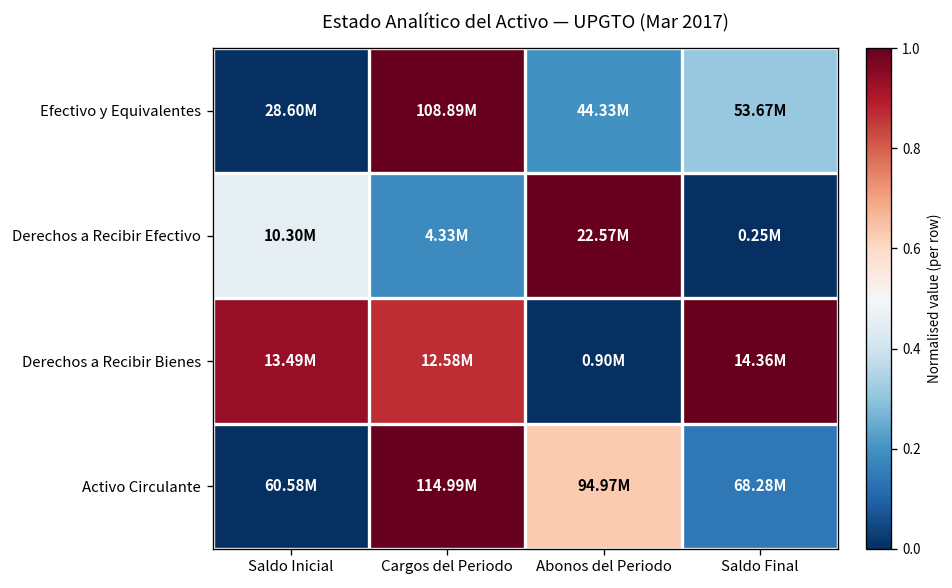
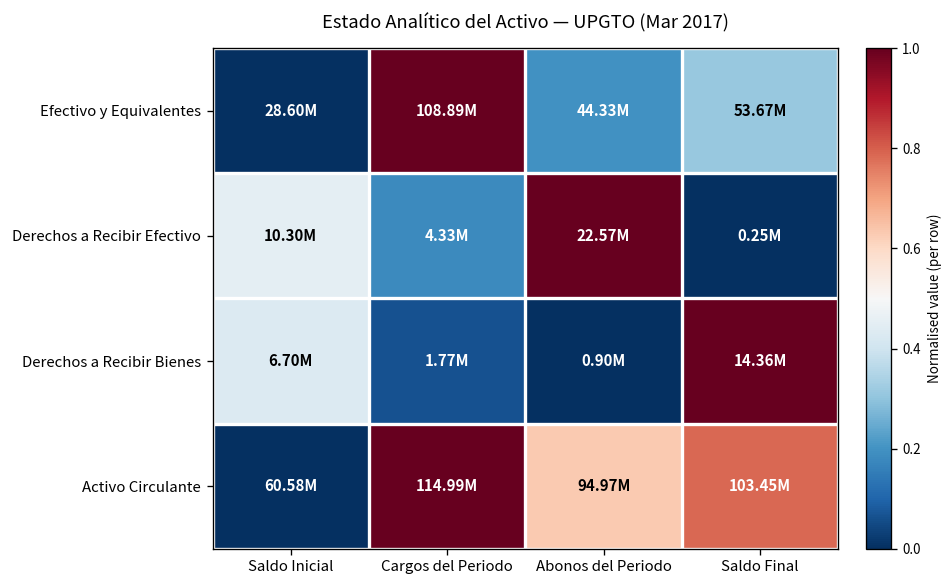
  {
    "Efectivo y Equivalentes": {
      "Saldo Inicial": "28.60M",
      "Cargos del Periodo": "108.89M",
      "Abonos del Periodo": "44.33M",
      "Saldo Final": "53.67M"
    },
    "Derechos a Recibir Efectivo": {
      "Saldo Inicial": "10.30M",
      "Cargos del Periodo": "4.33M",
      "Abonos del Periodo": "22.57M",
      "Saldo Final": "0.25M"
    },
    "Derechos a Recibir Bienes": {
-     "Saldo Inicial": "13.49M",
-     "Cargos del Periodo": "12.58M",
+     "Saldo Inicial": "6.70M",
+     "Cargos del Periodo": "1.77M",
      "Abonos del Periodo": "0.90M",
      "Saldo Final": "14.36M"
    },
    "Activo Circulante": {
      "Saldo Inicial": "60.58M",
      "Cargos del Periodo": "114.99M",
      "Abonos del Periodo": "94.97M",
-     "Saldo Final": "68.28M"
+     "Saldo Final": "103.45M"
    }
  }
